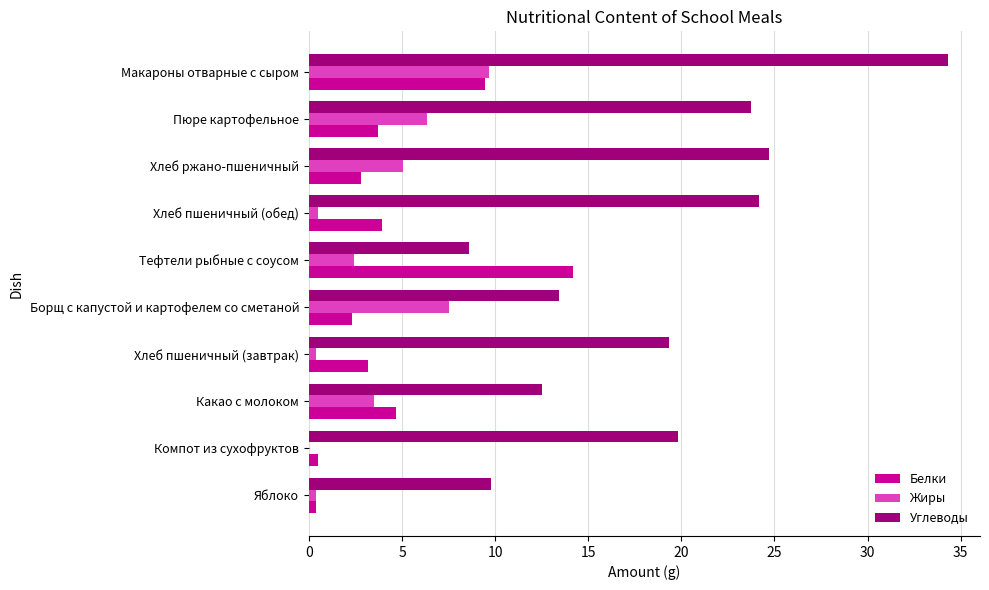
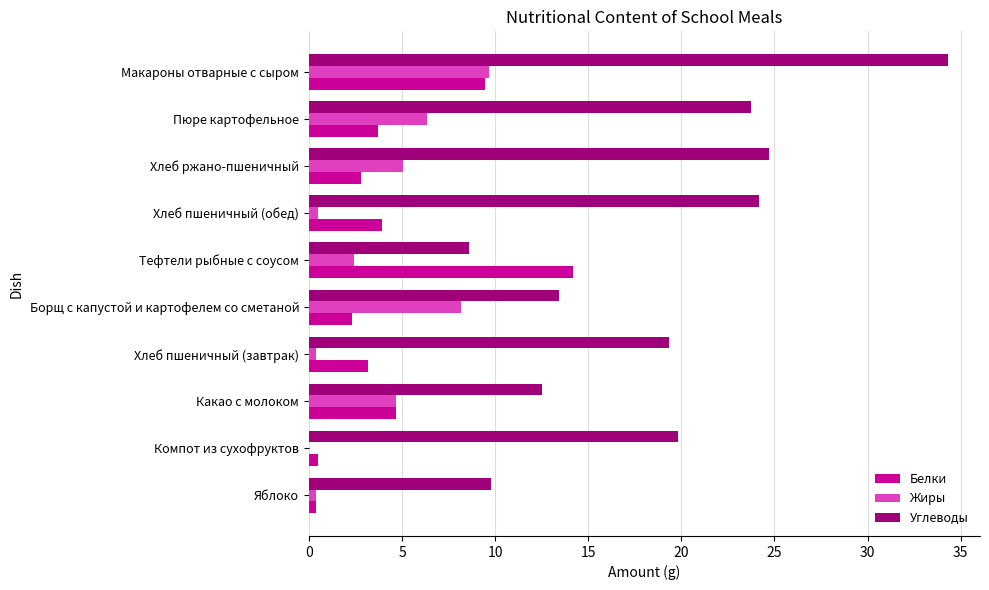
  {
    "Жиры": {
      "Макароны отварные с сыром": 9.7,
      "Пюре картофельное": 6.4,
      "Хлеб ржано-пшеничный": 5.0,
      "Хлеб пшеничный (обед)": 0.5,
      "Тефтели рыбные с соусом": 2.4,
-     "Борщ с капустой и картофелем со сметаной": 7.5,
+     "Борщ с капустой и картофелем со сметаной": 8.2,
      "Хлеб пшеничный (завтрак)": 0.4,
-     "Какао с молоком": 3.5,
+     "Какао с молоком": 4.7,
      "Компот из сухофруктов": 0.0,
      "Яблоко": 0.4
    }
  }
